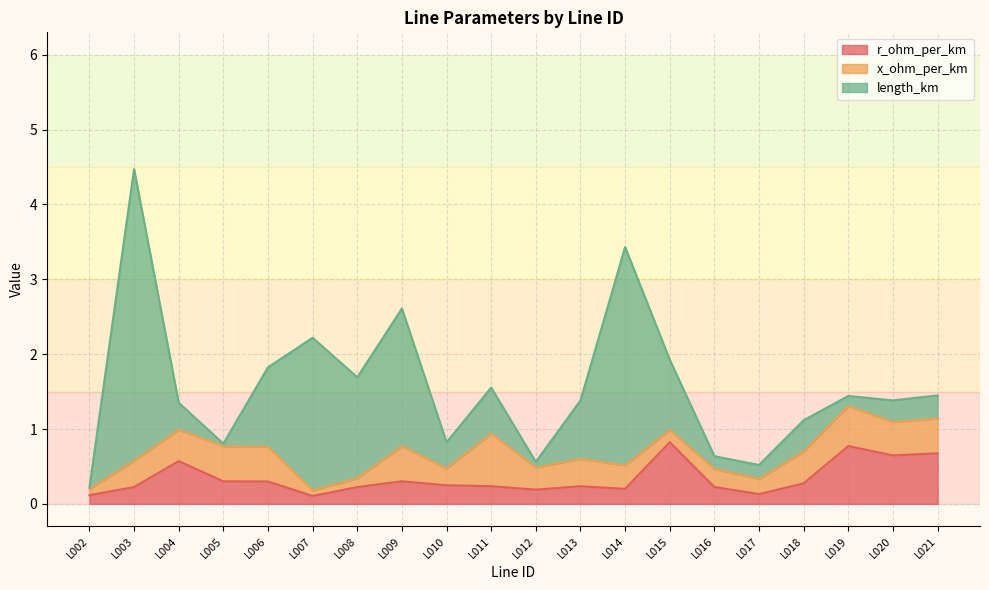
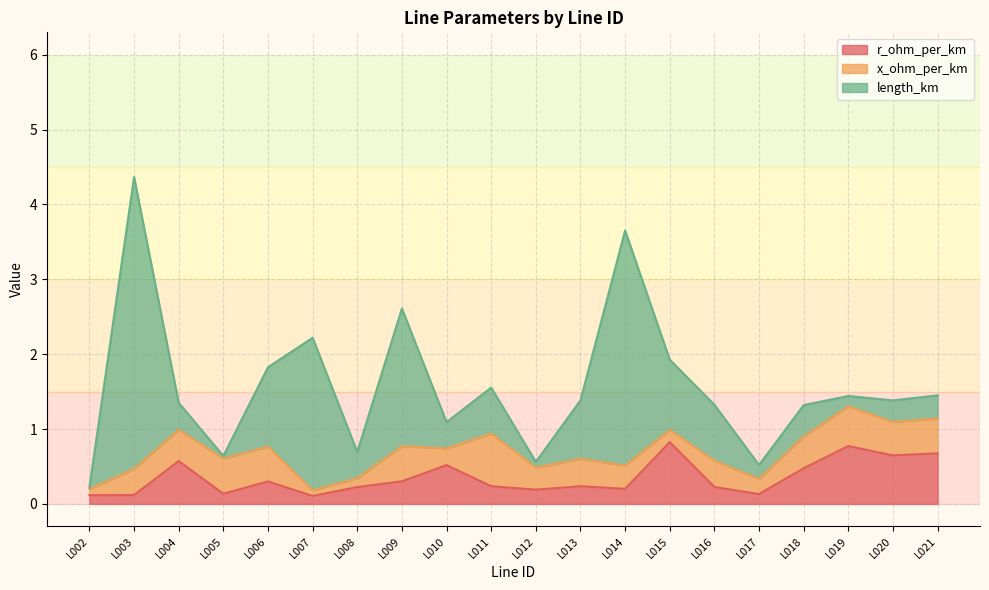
  {
    "r_ohm_per_km": {
      "L002": 0.1,
-     "L003": 0.2,
+     "L003": 0.1,
      "L004": 0.6,
-     "L005": 0.3,
+     "L005": 0.1,
      "L006": 0.3,
      "L007": 0.1,
      "L008": 0.2,
      "L009": 0.3,
-     "L010": 0.2,
+     "L010": 0.5,
      "L011": 0.2,
      "L012": 0.2,
      "L013": 0.2,
      "L014": 0.2,
      "L015": 0.8,
      "L016": 0.2,
      "L017": 0.1,
-     "L018": 0.3,
+     "L018": 0.5,
      "L019": 0.8,
      "L020": 0.6,
      "L021": 0.7
    },
    "x_ohm_per_km": {
      "L003": 0.3,
      "L004": 0.4,
      "L005": 0.5,
      "L006": 0.5,
      "L007": 0.1,
      "L008": 0.1,
      "L009": 0.5,
      "L010": 0.2,
      "L011": 0.7,
      "L012": 0.3,
      "L013": 0.4,
      "L014": 0.3,
      "L015": 0.2,
-     "L016": 0.2,
+     "L016": 0.4,
      "L017": 0.2,
      "L018": 0.4,
      "L019": 0.5,
      "L020": 0.4,
      "L021": 0.5
    },
    "length_km": {
      "L003": 3.9,
      "L004": 0.4,
      "L005": 0.0,
      "L006": 1.1,
      "L007": 2.0,
-     "L008": 1.3,
+     "L008": 0.3,
      "L009": 1.8,
      "L010": 0.4,
      "L011": 0.6,
      "L012": 0.1,
      "L013": 0.8,
-     "L014": 2.9,
+     "L014": 3.1,
      "L015": 0.9,
-     "L016": 0.2,
+     "L016": 0.7,
      "L017": 0.2,
      "L018": 0.4,
      "L019": 0.1,
      "L020": 0.3,
      "L021": 0.3
    }
  }
